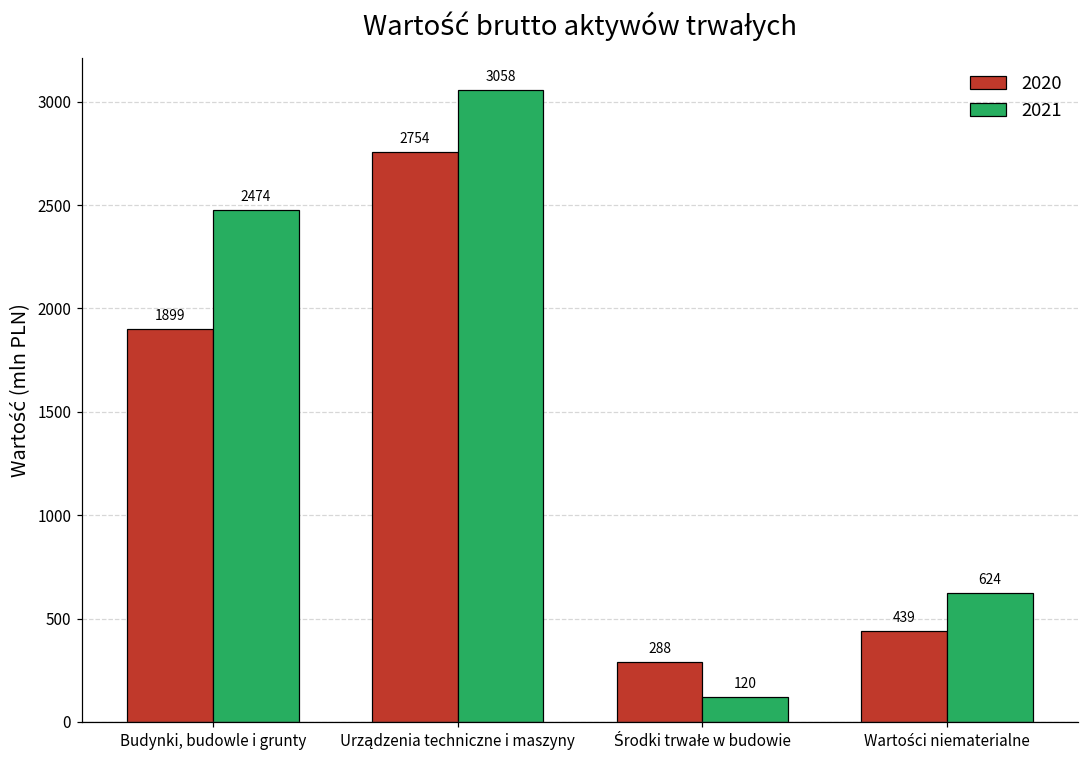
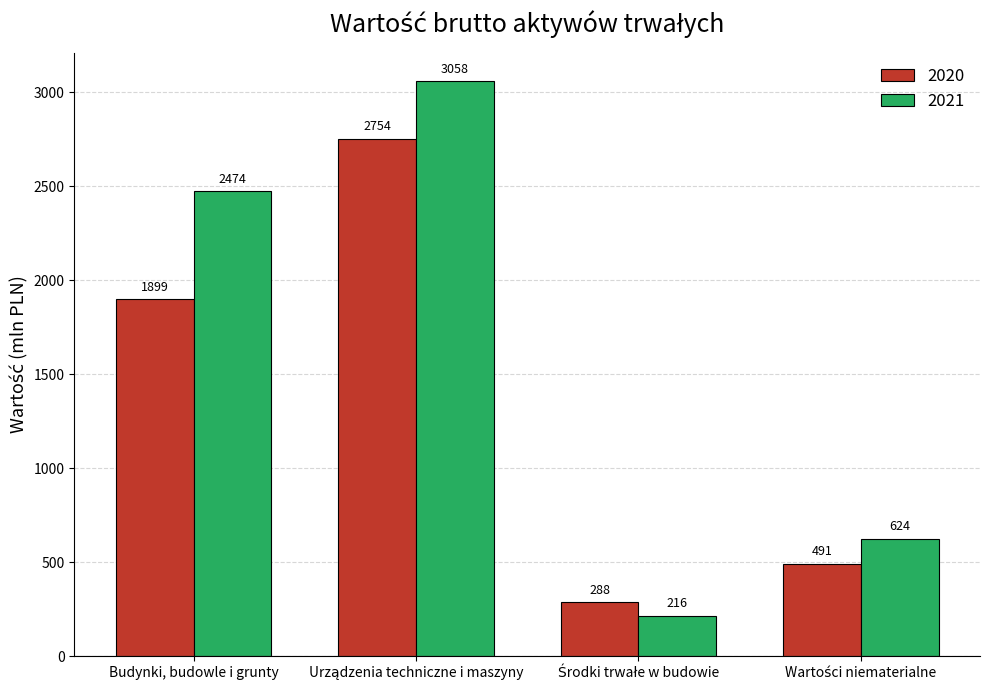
  {
    "2020": {
      "Budynki, budowle i grunty": 1899,
      "Urządzenia techniczne i maszyny": 2754,
      "Środki trwałe w budowie": 288,
-     "Wartości niematerialne": 439
+     "Wartości niematerialne": 491
    },
    "2021": {
      "Budynki, budowle i grunty": 2474,
      "Urządzenia techniczne i maszyny": 3058,
-     "Środki trwałe w budowie": 120,
+     "Środki trwałe w budowie": 216,
      "Wartości niematerialne": 624
    }
  }
